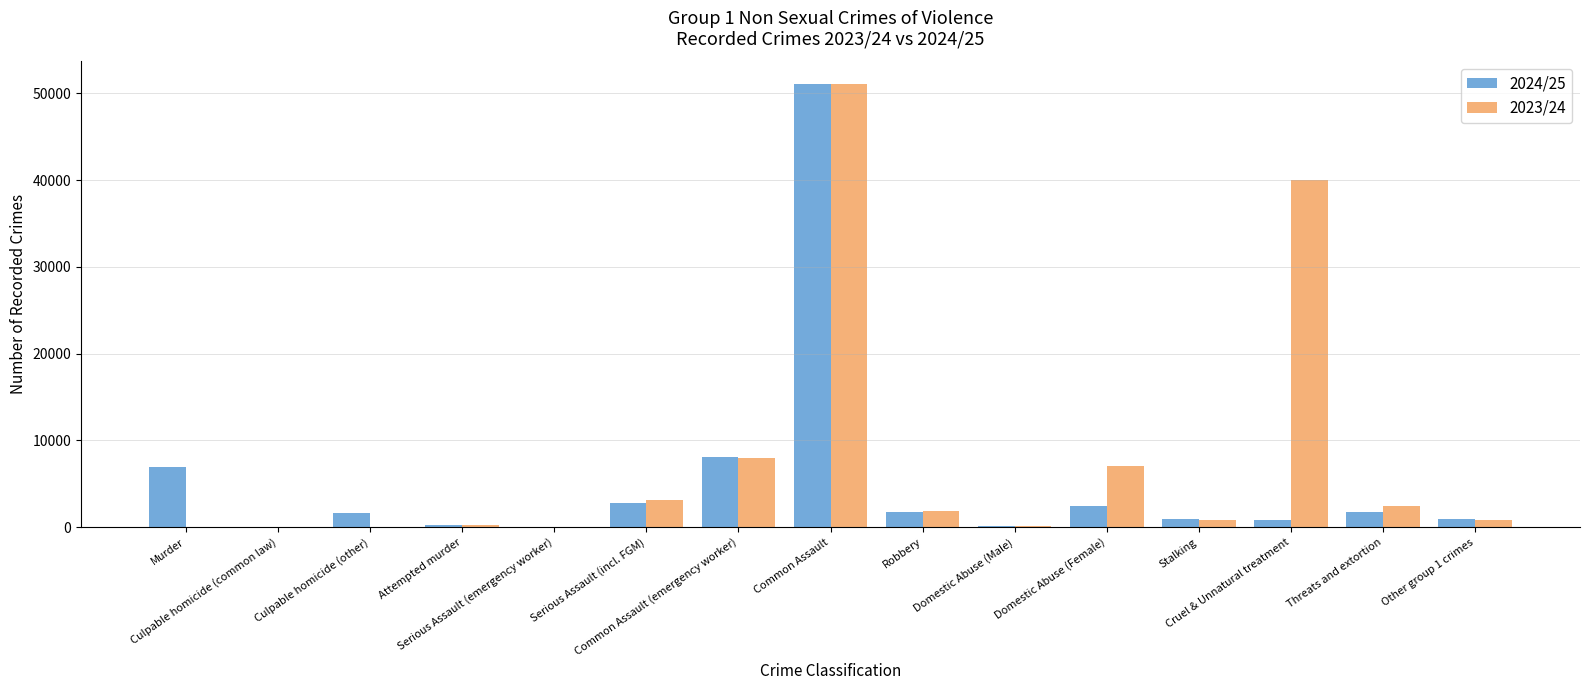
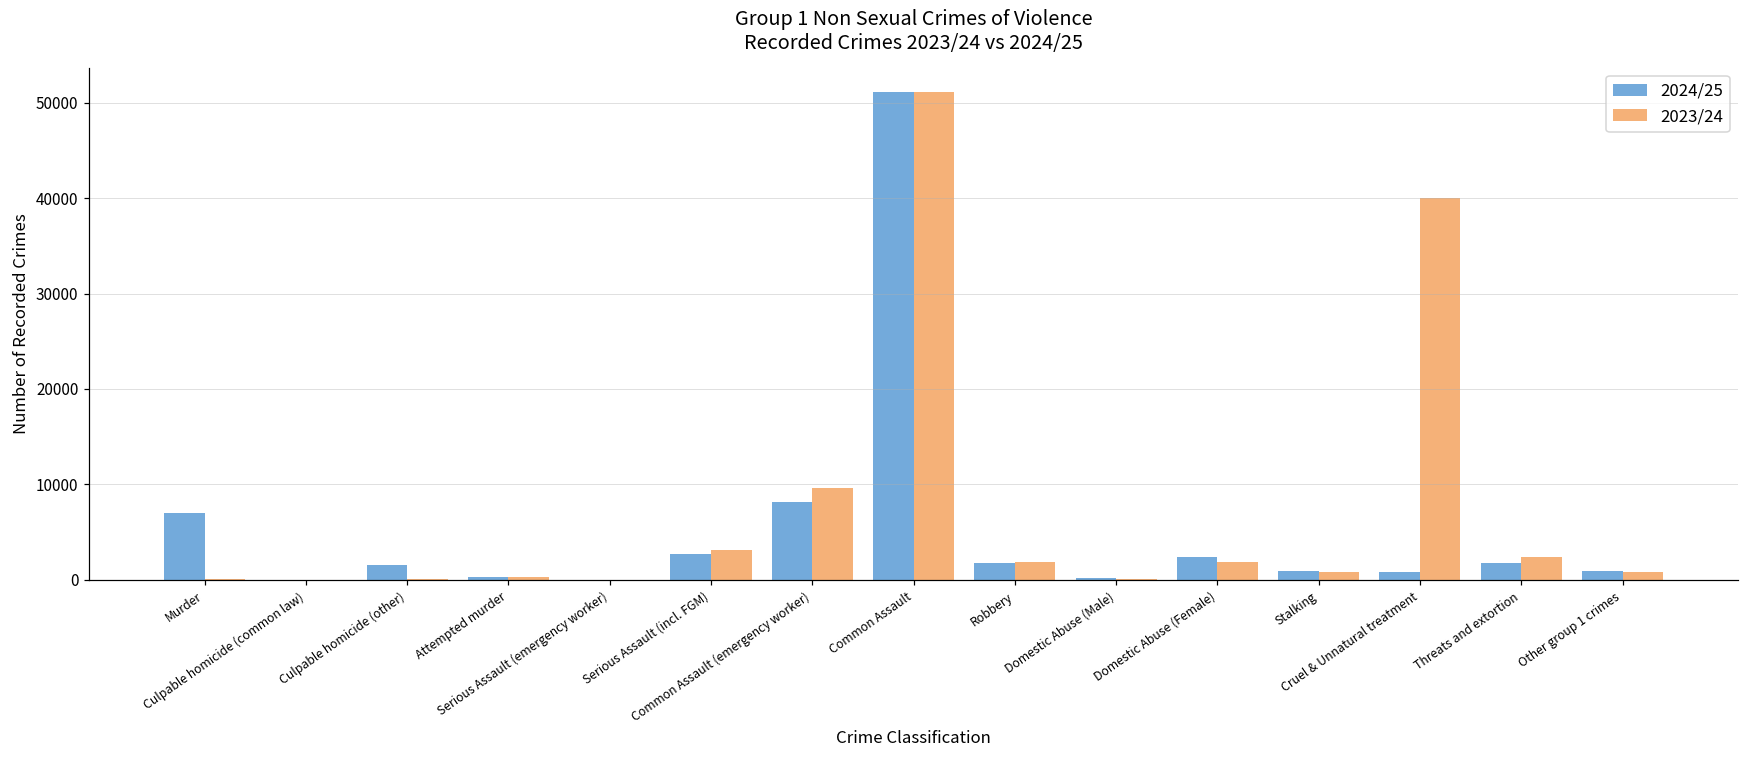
  {
    "2024/25": {
      "Murder": 7000,
      "Culpable homicide (other)": 2000,
      "Serious Assault (incl. FGM)": 3000,
      "Common Assault (emergency worker)": 8000,
      "Common Assault": 51000,
      "Robbery": 2000,
      "Domestic Abuse (Female)": 2000,
      "Stalking": 1000,
      "Cruel & Unnatural treatment": 1000,
      "Threats and extortion": 2000,
      "Other group 1 crimes": 1000
    },
    "2023/24": {
      "Serious Assault (emergency worker)": 0,
      "Serious Assault (incl. FGM)": 3000,
-     "Common Assault (emergency worker)": 8000,
+     "Common Assault (emergency worker)": 10000,
      "Common Assault": 51000,
      "Robbery": 2000,
-     "Domestic Abuse (Female)": 7000,
+     "Domestic Abuse (Female)": 2000,
      "Stalking": 1000,
      "Cruel & Unnatural treatment": 40000,
      "Threats and extortion": 2000,
      "Other group 1 crimes": 1000
    }
  }
